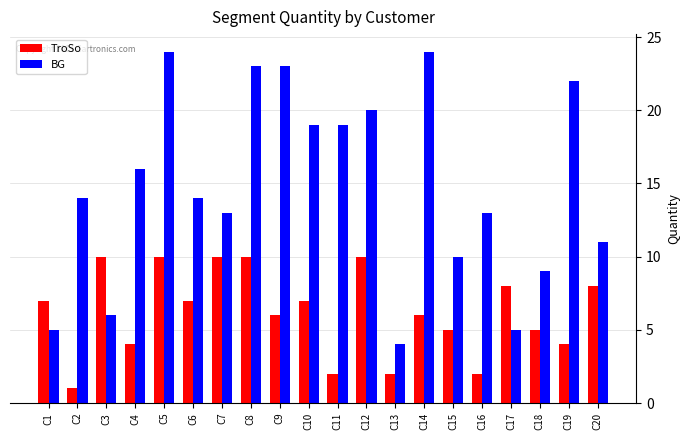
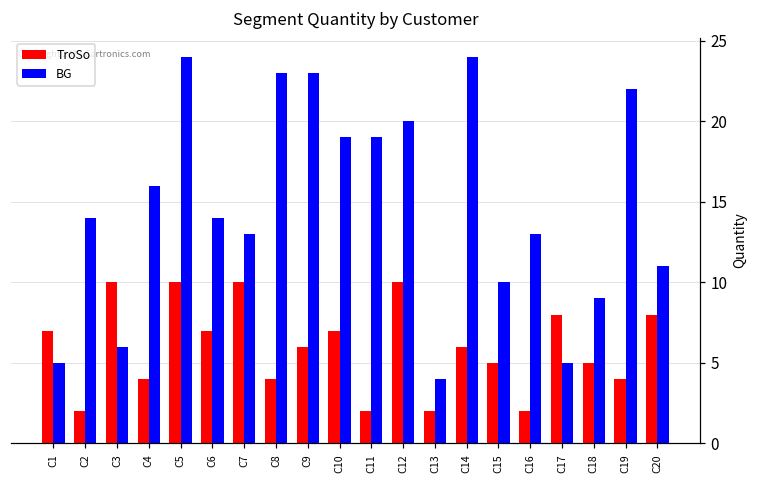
  {
    "TroSo": {
      "C1": 7,
-     "C2": 1,
+     "C2": 2,
      "C3": 10,
      "C4": 4,
      "C5": 10,
      "C6": 7,
      "C7": 10,
-     "C8": 10,
+     "C8": 4,
      "C9": 6,
      "C10": 7,
      "C11": 2,
      "C12": 10,
      "C13": 2,
      "C14": 6,
      "C15": 5,
      "C16": 2,
      "C17": 8,
      "C18": 5,
      "C19": 4,
      "C20": 8
    },
    "BG": {
      "C1": 5,
      "C2": 14,
      "C3": 6,
      "C4": 16,
      "C5": 24,
      "C6": 14,
      "C7": 13,
      "C8": 23,
      "C9": 23,
      "C10": 19,
      "C11": 19,
      "C12": 20,
      "C13": 4,
      "C14": 24,
      "C15": 10,
      "C16": 13,
      "C17": 5,
      "C18": 9,
      "C19": 22,
      "C20": 11
    }
  }
